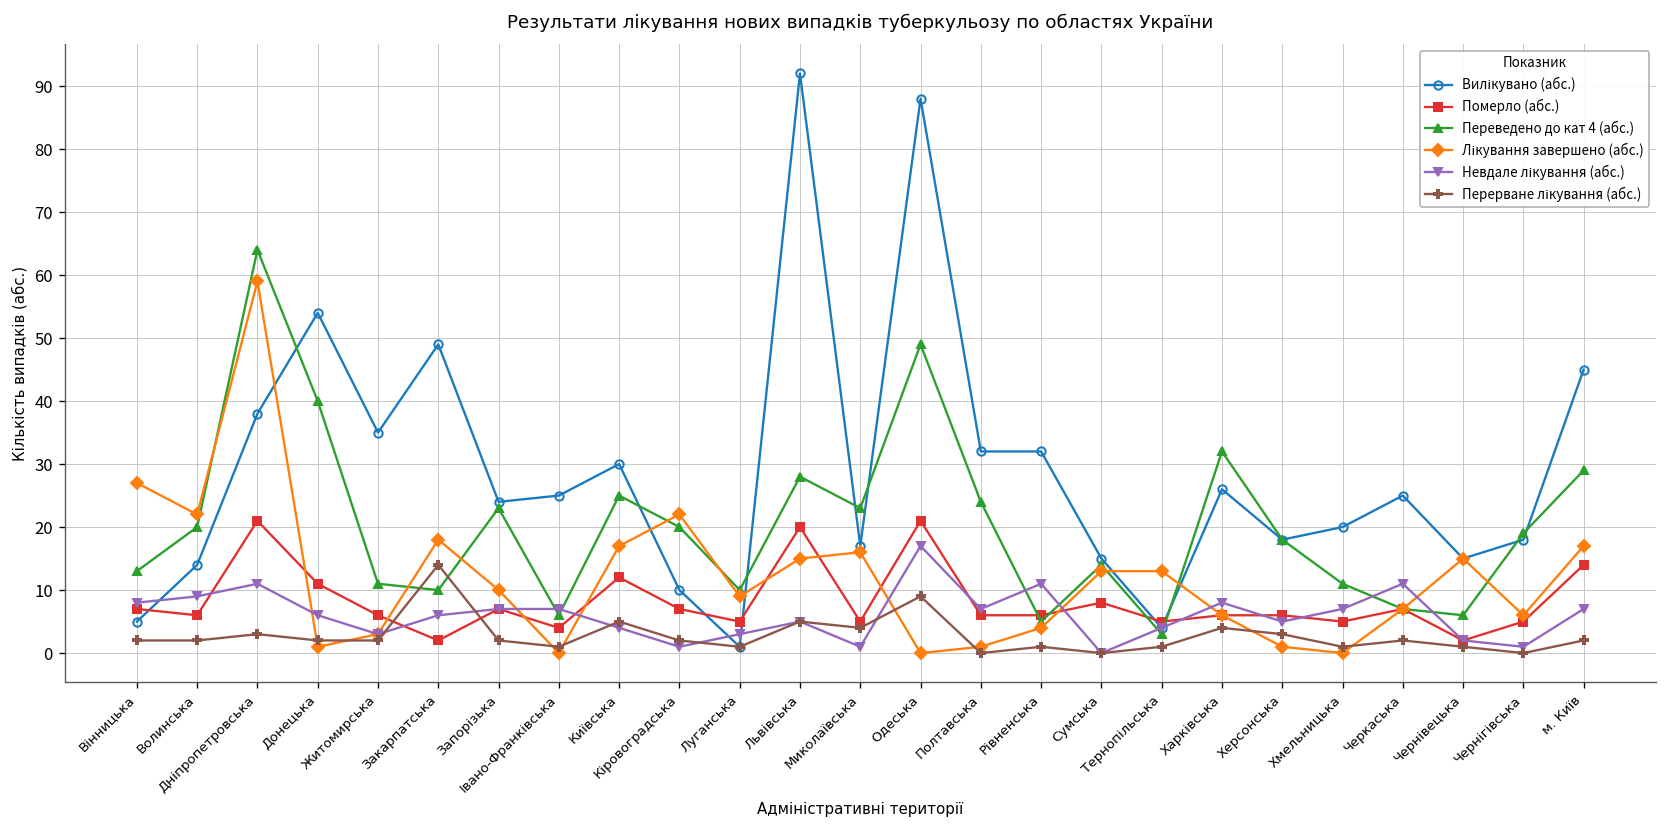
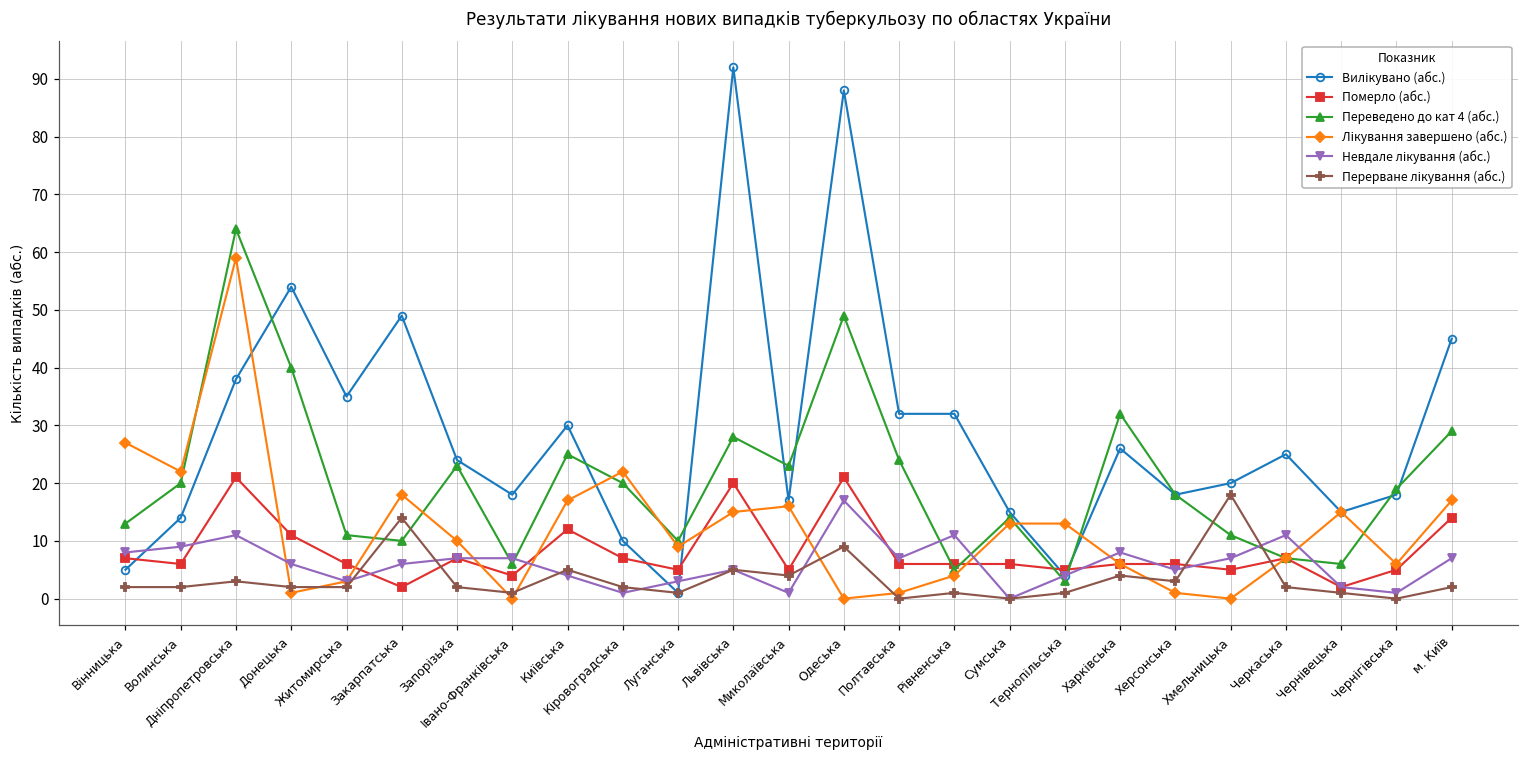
  {
    "Вилікувано (абс.)": {
      "Вінницька": 5,
      "Волинська": 14,
      "Дніпропетровська": 38,
      "Донецька": 54,
      "Житомирська": 35,
      "Закарпатська": 49,
      "Запорізька": 24,
-     "Івано-Франківська": 25,
+     "Івано-Франківська": 18,
      "Київська": 30,
      "Кіровоградська": 10,
      "Львівська": 92,
      "Миколаївська": 17,
      "Одеська": 88,
      "Полтавська": 32,
      "Рівненська": 32,
      "Сумська": 15,
      "Харківська": 26,
      "Хмельницька": 20,
      "Черкаська": 25,
      "Чернігівська": 18,
      "м. Київ": 45
    },
    "Померло (абс.)": {
      "Вінницька": 7,
      "Волинська": 6,
      "Дніпропетровська": 21,
      "Донецька": 11,
      "Житомирська": 6,
      "Закарпатська": 2,
      "Івано-Франківська": 4,
      "Київська": 12,
      "Кіровоградська": 7,
      "Луганська": 5,
      "Львівська": 20,
      "Миколаївська": 5,
      "Одеська": 21,
      "Полтавська": 6,
      "Рівненська": 6,
-     "Сумська": 8,
+     "Сумська": 6,
      "Тернопільська": 5,
      "Херсонська": 6,
      "Хмельницька": 5,
      "Чернігівська": 5,
      "м. Київ": 14
    },
    "Переведено до кат 4 (абс.)": {
      "Вінницька": 13,
      "Волинська": 20,
      "Дніпропетровська": 64,
      "Донецька": 40,
      "Житомирська": 11,
      "Закарпатська": 10,
      "Запорізька": 23,
      "Івано-Франківська": 6,
      "Київська": 25,
      "Кіровоградська": 20,
      "Луганська": 10,
      "Львівська": 28,
      "Миколаївська": 23,
      "Одеська": 49,
      "Полтавська": 24,
      "Рівненська": 5,
      "Сумська": 14,
      "Тернопільська": 3,
      "Харківська": 32,
      "Хмельницька": 11,
      "Чернівецька": 6,
      "Чернігівська": 19,
      "м. Київ": 29
    },
    "Лікування завершено (абс.)": {
      "Вінницька": 27,
      "Волинська": 22,
      "Дніпропетровська": 59,
      "Донецька": 1,
      "Закарпатська": 18,
      "Запорізька": 10,
      "Івано-Франківська": 0,
      "Київська": 17,
      "Кіровоградська": 22,
      "Луганська": 9,
      "Львівська": 15,
      "Миколаївська": 16,
      "Одеська": 0,
      "Полтавська": 1,
      "Рівненська": 4,
      "Сумська": 13,
      "Тернопільська": 13,
      "Херсонська": 1,
      "Хмельницька": 0,
      "Чернігівська": 6,
      "м. Київ": 17
    },
    "Невдале лікування (абс.)": {
      "Вінницька": 8,
      "Волинська": 9,
      "Дніпропетровська": 11,
      "Донецька": 6,
      "Закарпатська": 6,
      "Івано-Франківська": 7,
      "Київська": 4,
      "Кіровоградська": 1,
      "Луганська": 3,
      "Миколаївська": 1,
      "Одеська": 17,
      "Полтавська": 7,
      "Рівненська": 11,
      "Харківська": 8,
      "Херсонська": 5,
      "Хмельницька": 7,
      "Черкаська": 11,
      "Чернігівська": 1,
      "м. Київ": 7
    },
    "Перерване лікування (абс.)": {
      "Вінницька": 2,
      "Волинська": 2,
      "Дніпропетровська": 3,
      "Донецька": 2,
      "Житомирська": 2,
      "Закарпатська": 14,
      "Запорізька": 2,
      "Івано-Франківська": 1,
      "Київська": 5,
      "Кіровоградська": 2,
      "Миколаївська": 4,
      "Одеська": 9,
      "Полтавська": 0,
      "Рівненська": 1,
      "Тернопільська": 1,
      "Харківська": 4,
      "Херсонська": 3,
-     "Хмельницька": 1,
+     "Хмельницька": 18,
      "Черкаська": 2,
      "Чернівецька": 1,
      "Чернігівська": 0,
      "м. Київ": 2
    }
  }
